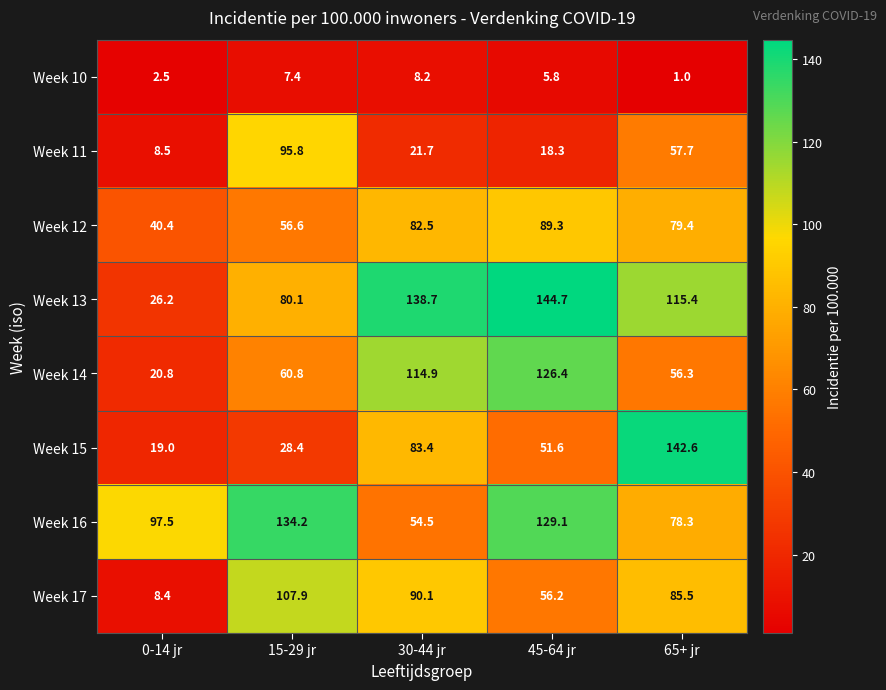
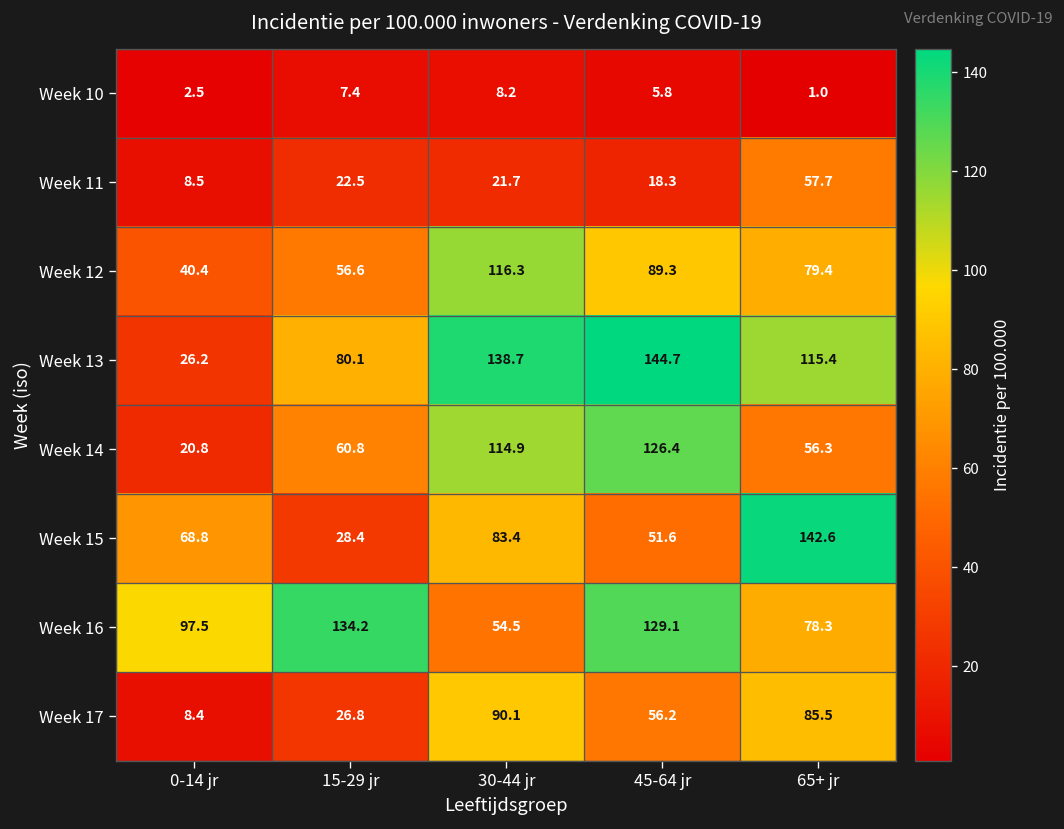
  {
    "Week 10": {
      "0-14 jr": 2.5,
      "15-29 jr": 7.4,
      "30-44 jr": 8.2,
      "45-64 jr": 5.8,
      "65+ jr": 1.0
    },
    "Week 11": {
      "0-14 jr": 8.5,
-     "15-29 jr": 95.8,
+     "15-29 jr": 22.5,
      "30-44 jr": 21.7,
      "45-64 jr": 18.3,
      "65+ jr": 57.7
    },
    "Week 12": {
      "0-14 jr": 40.4,
      "15-29 jr": 56.6,
-     "30-44 jr": 82.5,
+     "30-44 jr": 116.3,
      "45-64 jr": 89.3,
      "65+ jr": 79.4
    },
    "Week 13": {
      "0-14 jr": 26.2,
      "15-29 jr": 80.1,
      "30-44 jr": 138.7,
      "45-64 jr": 144.7,
      "65+ jr": 115.4
    },
    "Week 14": {
      "0-14 jr": 20.8,
      "15-29 jr": 60.8,
      "30-44 jr": 114.9,
      "45-64 jr": 126.4,
      "65+ jr": 56.3
    },
    "Week 15": {
-     "0-14 jr": 19.0,
+     "0-14 jr": 68.8,
      "15-29 jr": 28.4,
      "30-44 jr": 83.4,
      "45-64 jr": 51.6,
      "65+ jr": 142.6
    },
    "Week 16": {
      "0-14 jr": 97.5,
      "15-29 jr": 134.2,
      "30-44 jr": 54.5,
      "45-64 jr": 129.1,
      "65+ jr": 78.3
    },
    "Week 17": {
      "0-14 jr": 8.4,
-     "15-29 jr": 107.9,
+     "15-29 jr": 26.8,
      "30-44 jr": 90.1,
      "45-64 jr": 56.2,
      "65+ jr": 85.5
    }
  }
